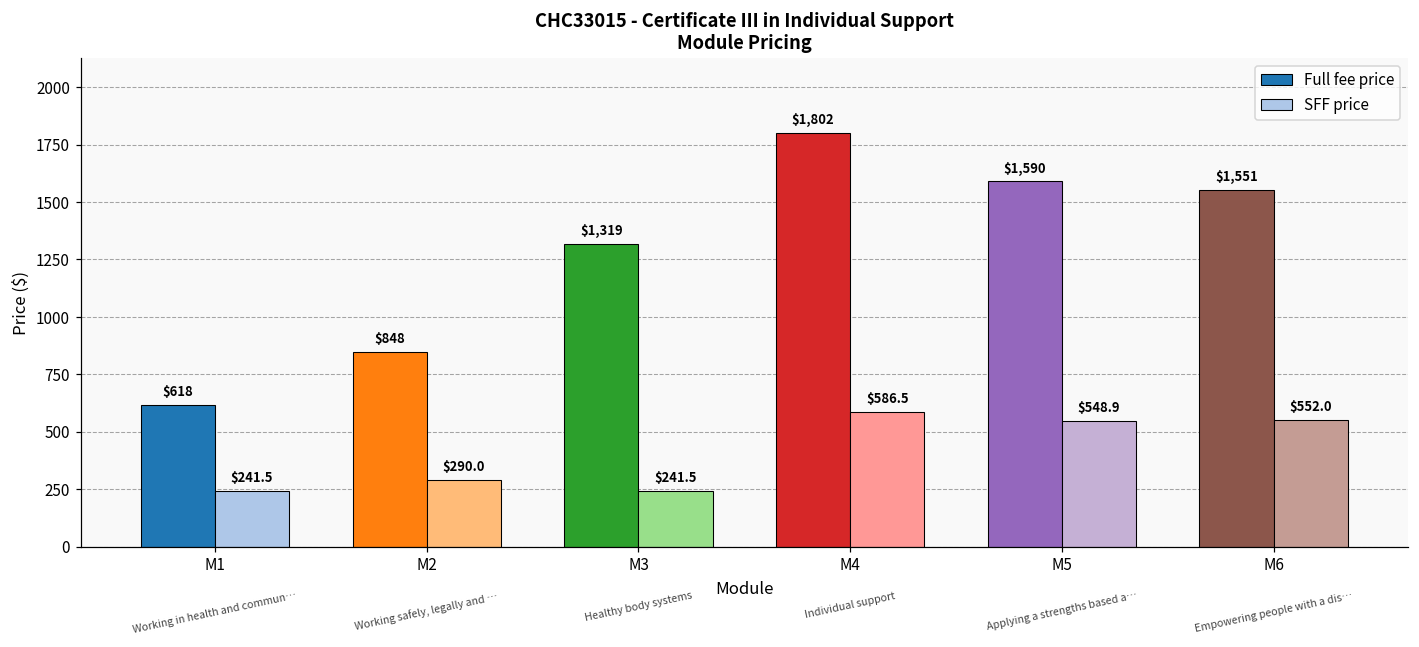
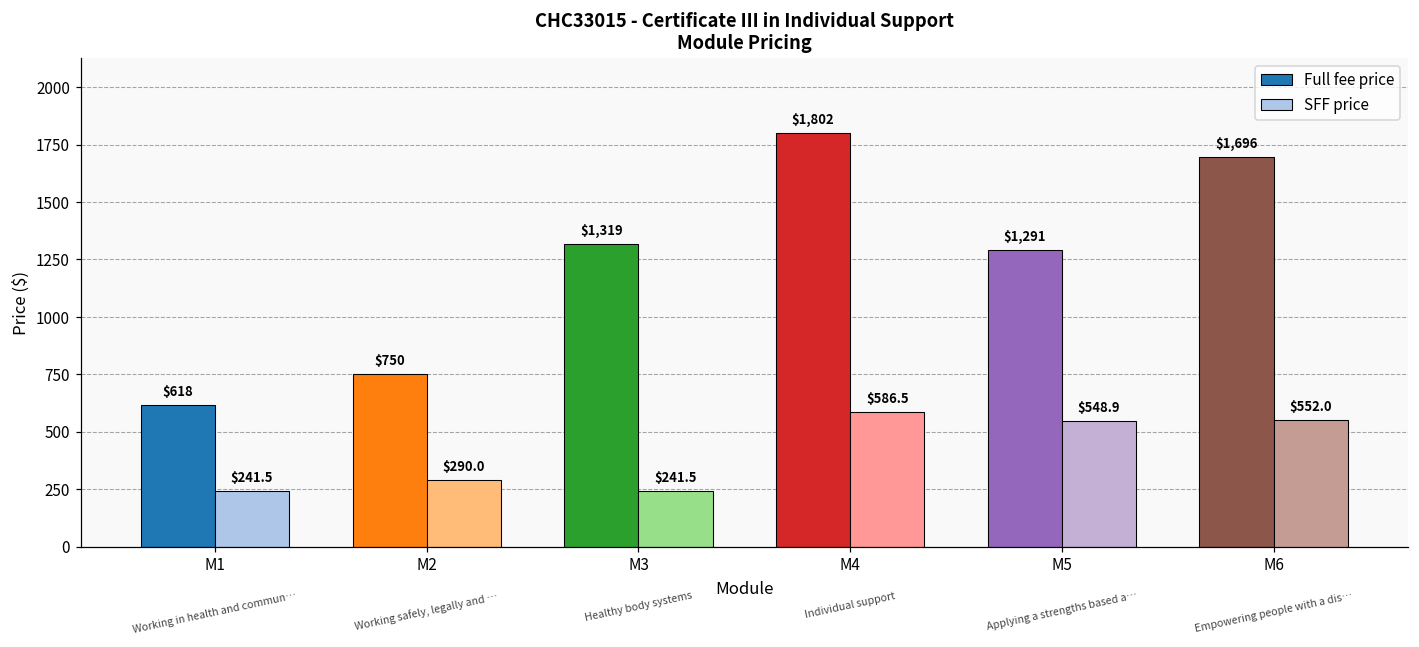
  {
    "Full fee price": {
      "M1": "$618",
-     "M2": "$848",
+     "M2": "$750",
      "M3": "$1,319",
      "M4": "$1,802",
-     "M5": "$1,590",
-     "M6": "$1,551"
+     "M5": "$1,291",
+     "M6": "$1,696"
    },
    "SFF price": {
      "M1": "$241.5",
      "M2": "$290.0",
      "M3": "$241.5",
      "M4": "$586.5",
      "M5": "$548.9",
      "M6": "$552.0"
    }
  }
